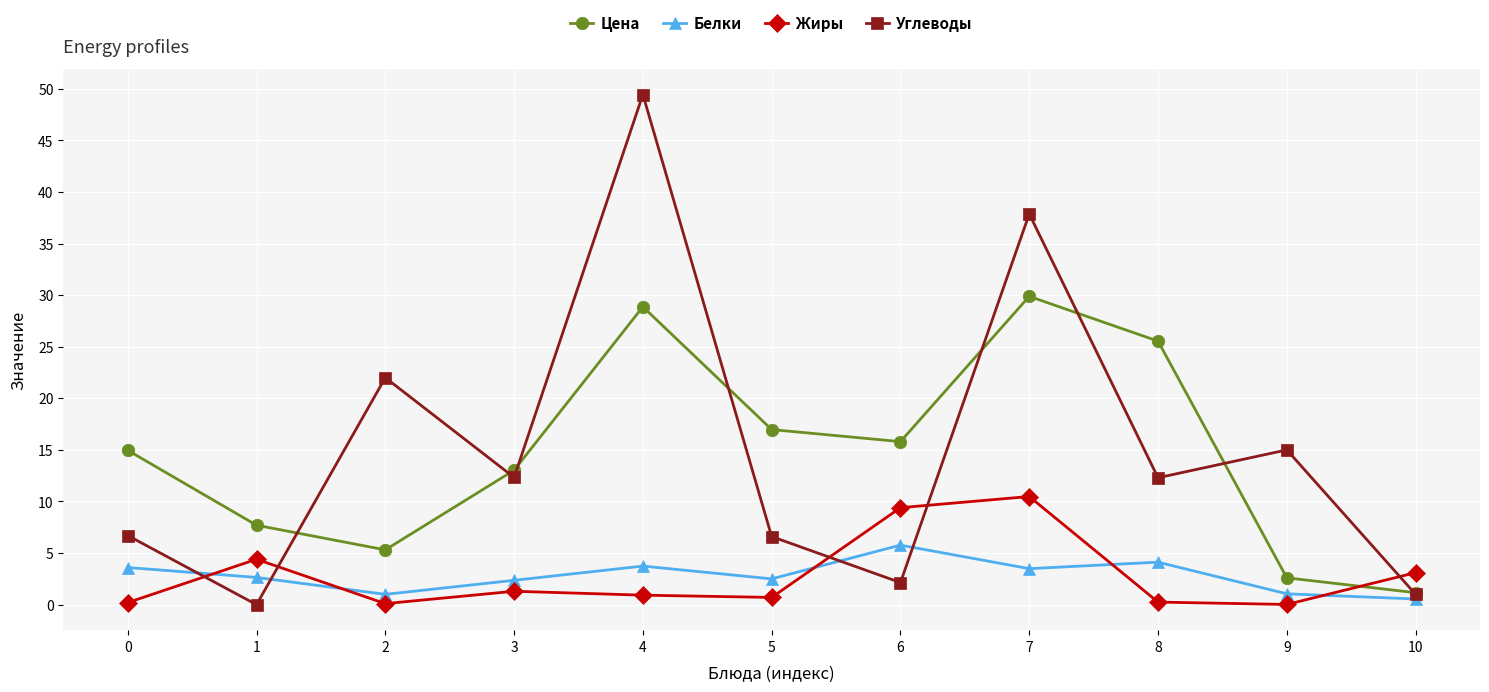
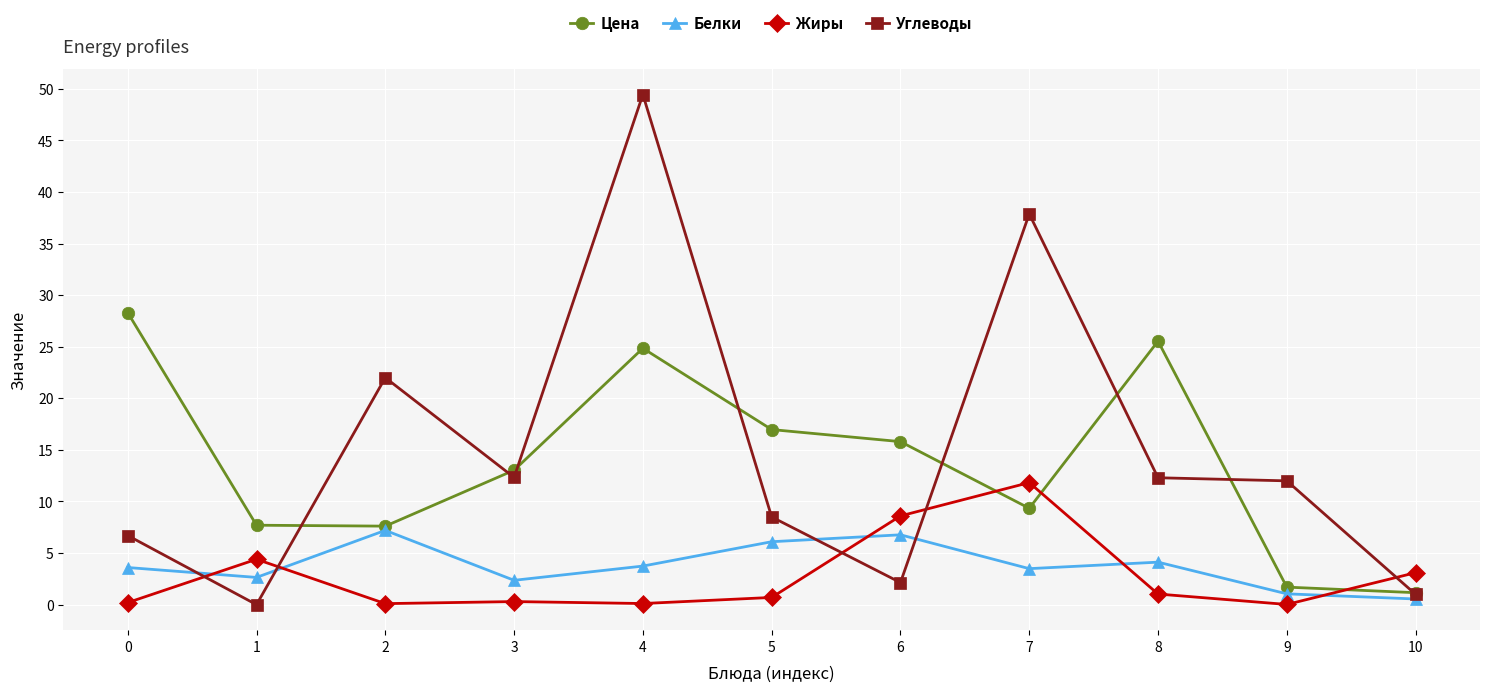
  {
    "Цена": {
-     "0": 15.0,
+     "0": 28.3,
      "1": 7.7,
-     "2": 5.3,
+     "2": 7.6,
      "3": 13.0,
-     "4": 28.9,
+     "4": 24.9,
      "5": 17.0,
      "6": 15.8,
-     "7": 29.9,
+     "7": 9.3,
      "8": 25.5,
-     "9": 2.6
+     "9": 1.7
    },
    "Белки": {
      "0": 3.6,
      "1": 2.6,
-     "2": 1.0,
+     "2": 7.2,
      "3": 2.4,
      "4": 3.7,
-     "5": 2.5,
-     "6": 5.8,
+     "5": 6.1,
+     "6": 6.8,
      "7": 3.5,
      "8": 4.1,
      "9": 1.1,
      "10": 0.6
    },
    "Жиры": {
      "0": 0.2,
      "1": 4.4,
      "2": 0.1,
-     "3": 1.3,
-     "4": 0.9,
+     "3": 0.3,
+     "4": 0.1,
      "5": 0.7,
-     "6": 9.4,
-     "7": 10.5,
-     "8": 0.3,
+     "6": 8.6,
+     "7": 11.8,
+     "8": 1.0,
      "9": 0.0,
      "10": 3.1
    },
    "Углеводы": {
      "0": 6.7,
      "1": 0.0,
      "2": 22.0,
      "3": 12.3,
      "4": 49.4,
-     "5": 6.6,
+     "5": 8.5,
      "6": 2.1,
      "7": 37.9,
      "8": 12.3,
-     "9": 15
+     "9": 12
    }
  }
